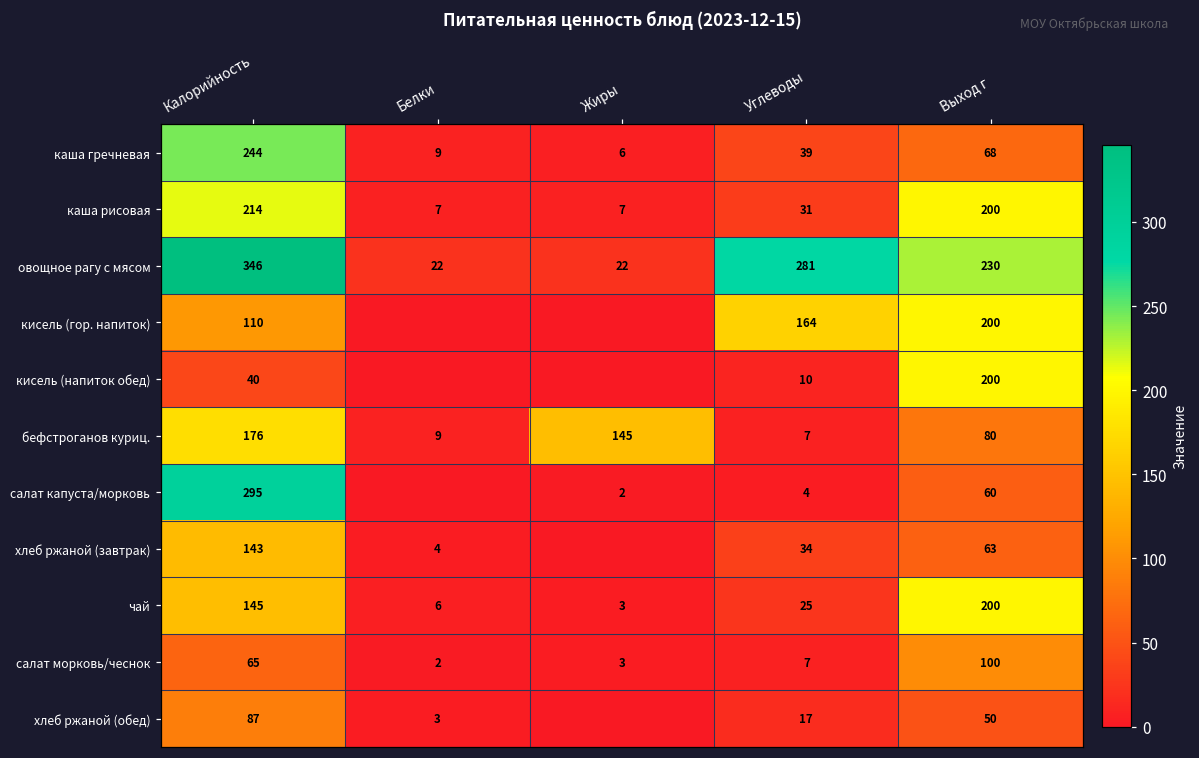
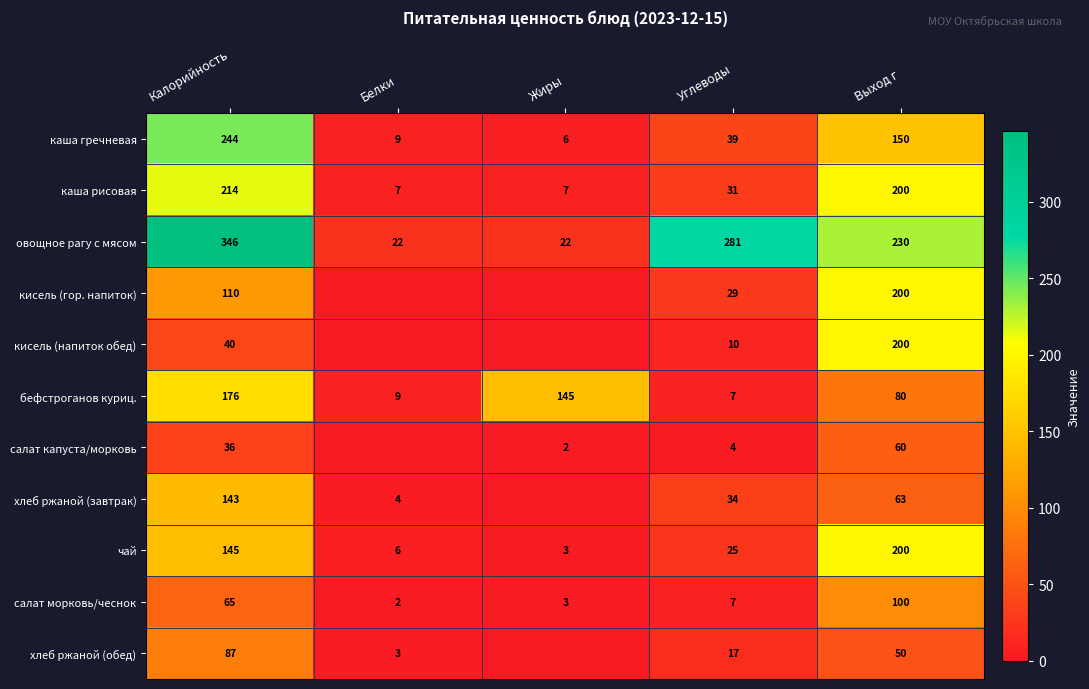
  {
    "каша гречневая": {
      "Калорийность": 244,
      "Белки": 9,
      "Жиры": 6,
      "Углеводы": 39,
-     "Выход г": 68
+     "Выход г": 150
    },
    "каша рисовая": {
      "Калорийность": 214,
      "Белки": 7,
      "Жиры": 7,
      "Углеводы": 31,
      "Выход г": 200
    },
    "овощное рагу с мясом": {
      "Калорийность": 346,
      "Белки": 22,
      "Жиры": 22,
      "Углеводы": 281,
      "Выход г": 230
    },
    "кисель (гор. напиток)": {
      "Калорийность": 110,
-     "Углеводы": 164,
+     "Углеводы": 29,
      "Выход г": 200
    },
    "кисель (напиток обед)": {
      "Калорийность": 40,
      "Углеводы": 10,
      "Выход г": 200
    },
    "бефстроганов куриц.": {
      "Калорийность": 176,
      "Белки": 9,
      "Жиры": 145,
      "Углеводы": 7,
      "Выход г": 80
    },
    "салат капуста/морковь": {
-     "Калорийность": 295,
+     "Калорийность": 36,
      "Жиры": 2,
      "Углеводы": 4,
      "Выход г": 60
    },
    "хлеб ржаной (завтрак)": {
      "Калорийность": 143,
      "Белки": 4,
      "Углеводы": 34,
      "Выход г": 63
    },
    "чай": {
      "Калорийность": 145,
      "Белки": 6,
      "Жиры": 3,
      "Углеводы": 25,
      "Выход г": 200
    },
    "салат морковь/чеснок": {
      "Калорийность": 65,
      "Белки": 2,
      "Жиры": 3,
      "Углеводы": 7,
      "Выход г": 100
    },
    "хлеб ржаной (обед)": {
      "Калорийность": 87,
      "Белки": 3,
      "Углеводы": 17,
      "Выход г": 50
    }
  }
